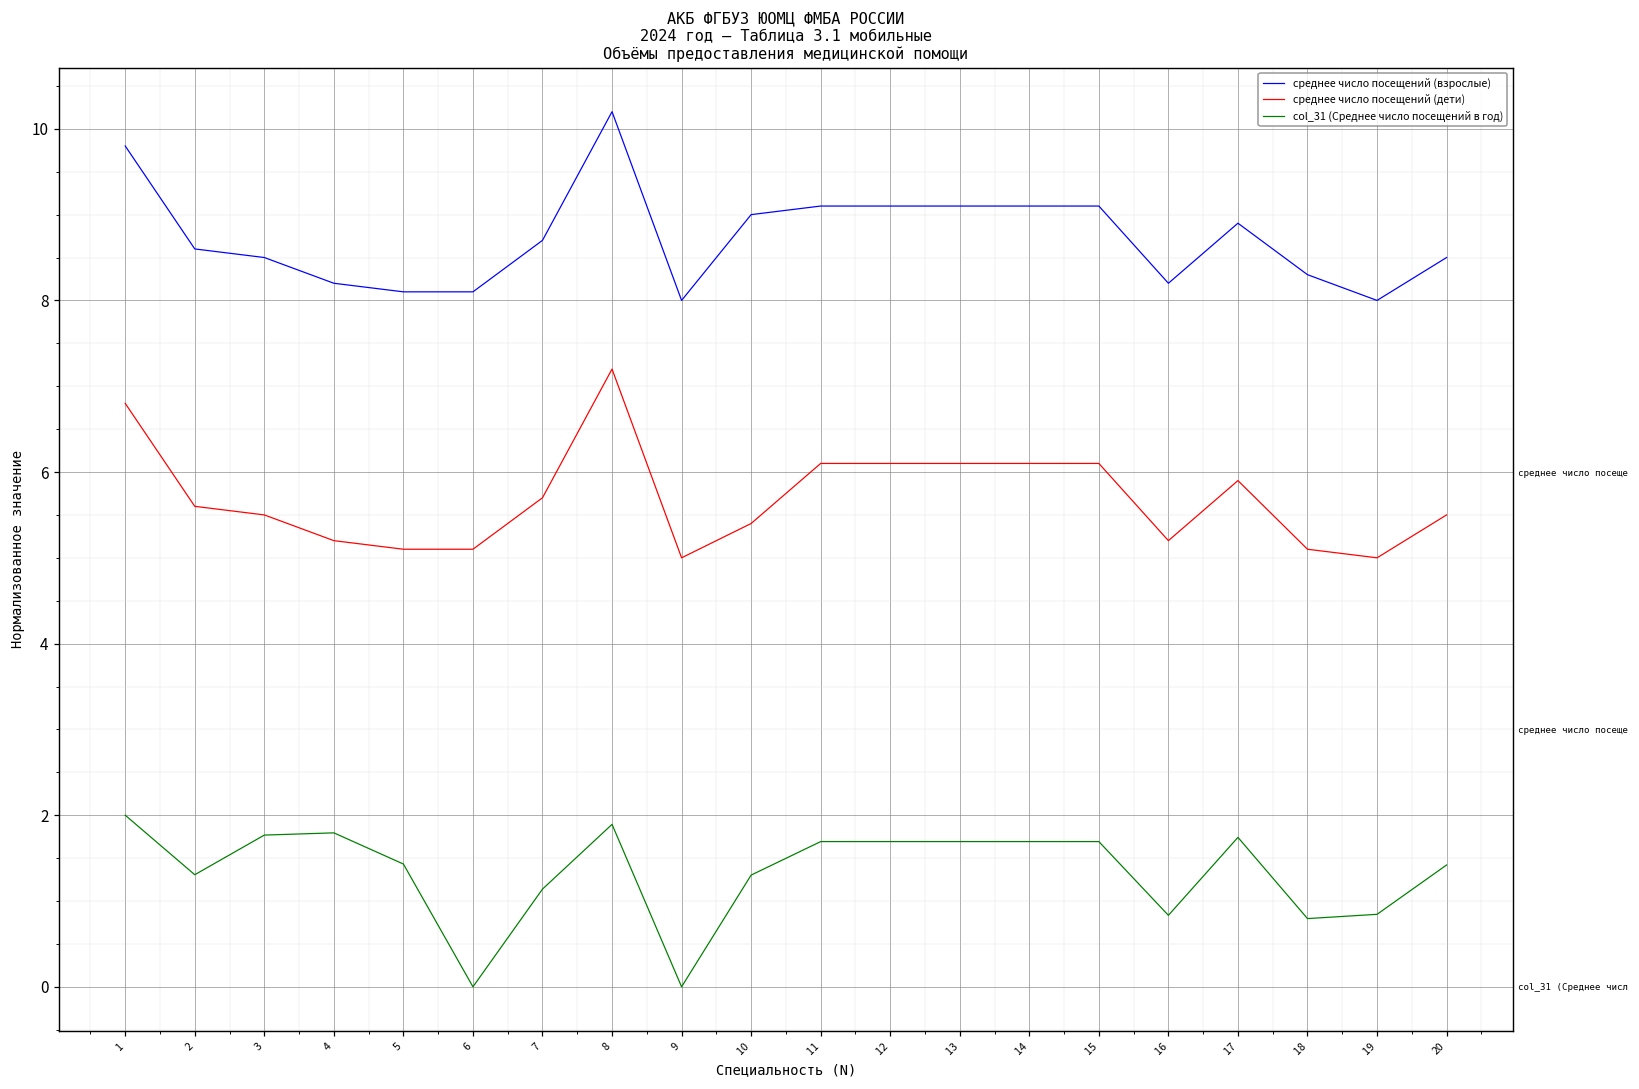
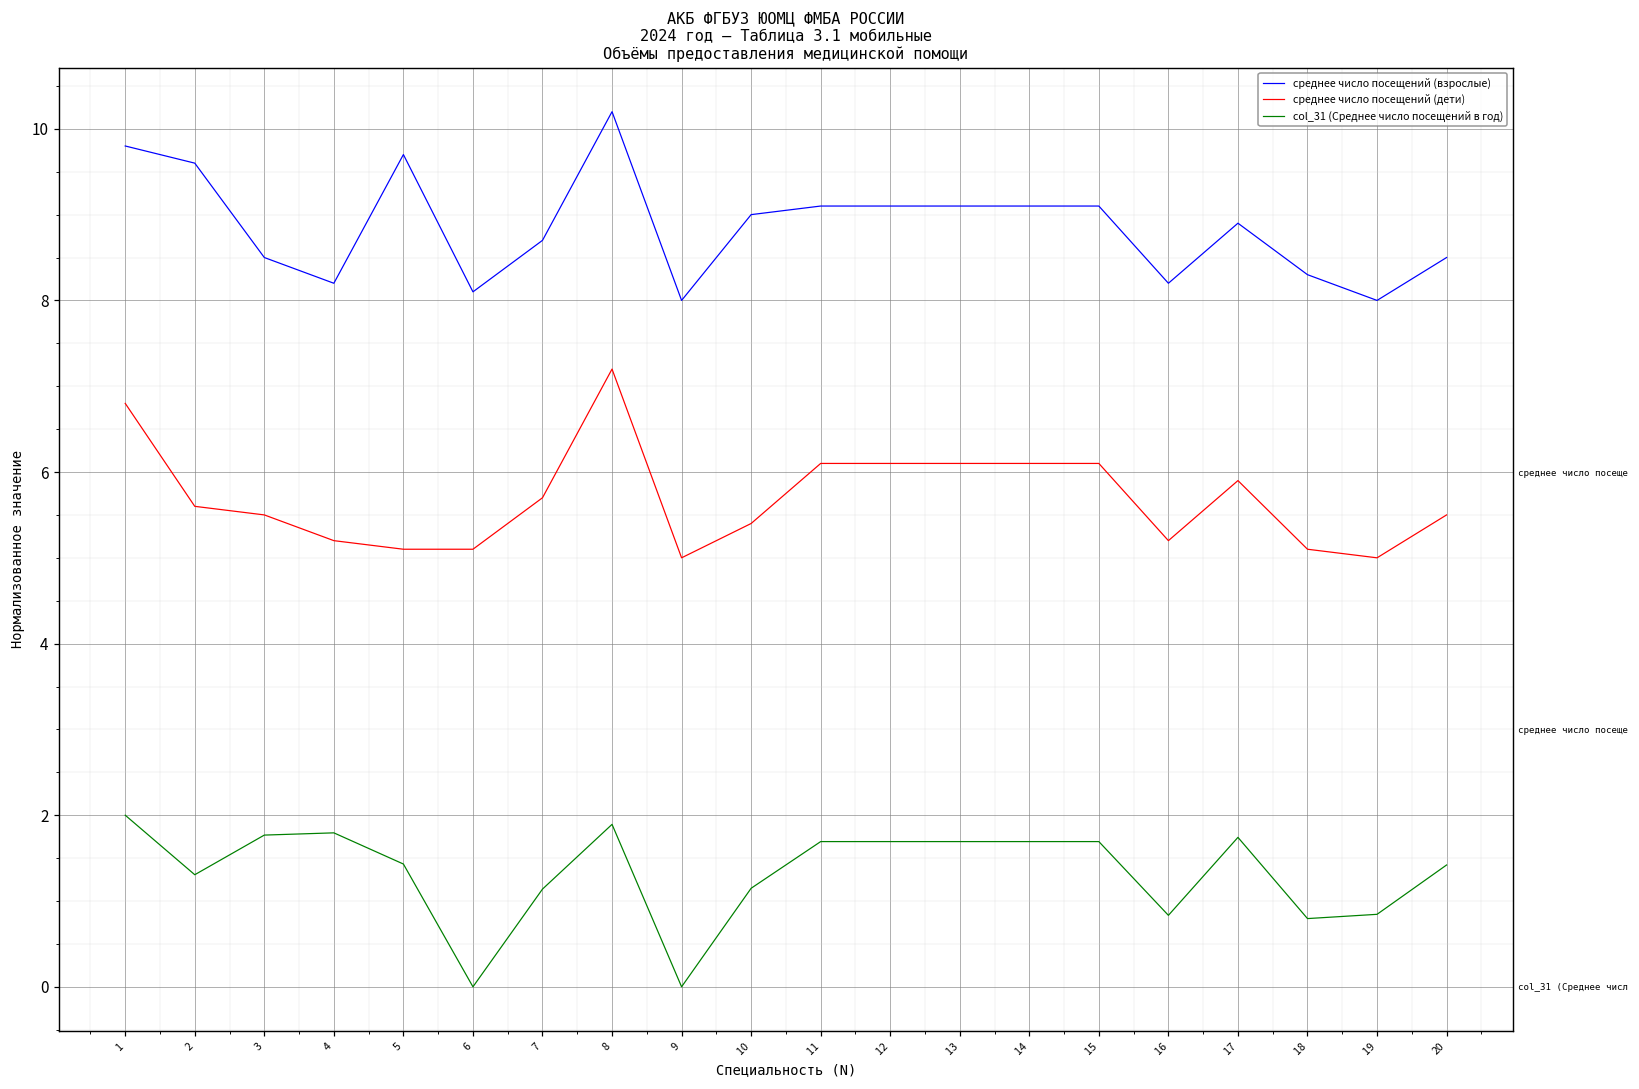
  {
    "среднее число посещений (взрослые)": {
      "1": 9.8,
-     "2": 8.6,
+     "2": 9.6,
      "3": 8.5,
      "4": 8.2,
-     "5": 8.1,
+     "5": 9.7,
      "6": 8.1,
      "7": 8.7,
      "8": 10.2,
      "9": 8.0,
      "10": 9.0,
      "11": 9.1,
      "12": 9.1,
      "13": 9.1,
      "14": 9.1,
      "15": 9.1,
      "16": 8.2,
      "17": 8.9,
      "18": 8.3,
      "19": 8.0,
      "20": 8.5
    },
    "среднее число посещений (дети)": {
      "1": 6.8,
      "2": 5.6,
      "3": 5.5,
      "4": 5.2,
      "5": 5.1,
      "6": 5.1,
      "7": 5.7,
      "8": 7.2,
      "9": 5.0,
      "10": 5.4,
      "11": 6.1,
      "12": 6.1,
      "13": 6.1,
      "14": 6.1,
      "15": 6.1,
      "16": 5.2,
      "17": 5.9,
      "18": 5.1,
      "19": 5.0,
      "20": 5.5
    },
    "col_31 (Среднее число посещений в год)": {
      "1": 2.0,
      "2": 1.3,
      "3": 1.8,
      "4": 1.8,
      "5": 1.4,
      "6": 0.0,
      "7": 1.1,
      "8": 1.9,
      "9": 0.0,
-     "10": 1.3,
+     "10": 1.1,
      "11": 1.7,
      "12": 1.7,
      "13": 1.7,
      "14": 1.7,
      "15": 1.7,
      "16": 0.8,
      "17": 1.7,
      "18": 0.8,
      "19": 0.8,
      "20": 1.4
    }
  }
